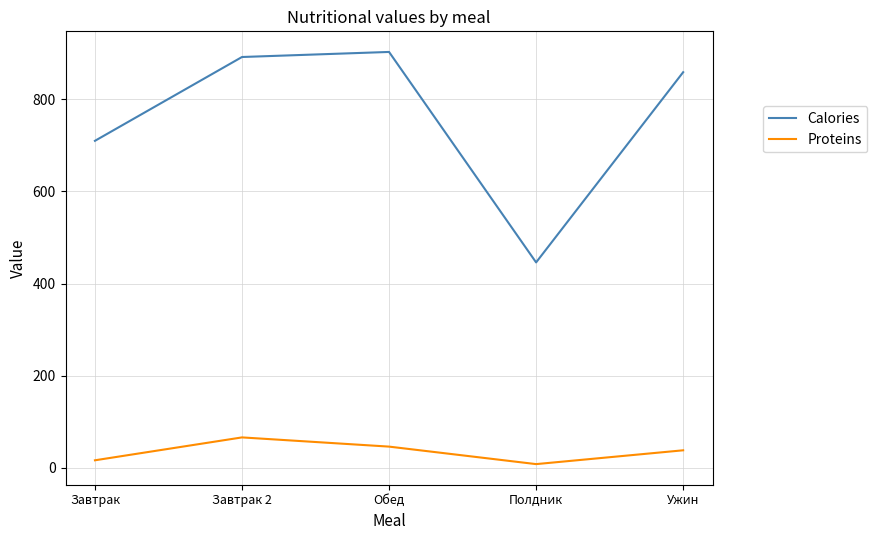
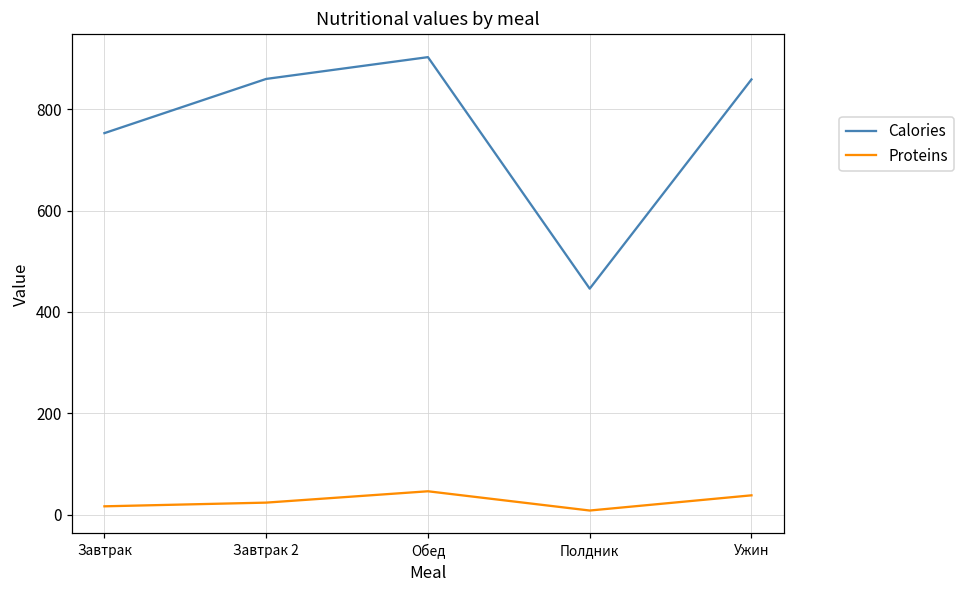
  {
    "Calories": {
-     "Завтрак": 710,
-     "Завтрак 2": 890,
+     "Завтрак": 750,
+     "Завтрак 2": 860,
      "Обед": 900,
      "Полдник": 450,
      "Ужин": 860
    },
    "Proteins": {
      "Завтрак": 20,
-     "Завтрак 2": 70,
+     "Завтрак 2": 20,
      "Обед": 50,
      "Полдник": 10,
      "Ужин": 40
    }
  }
